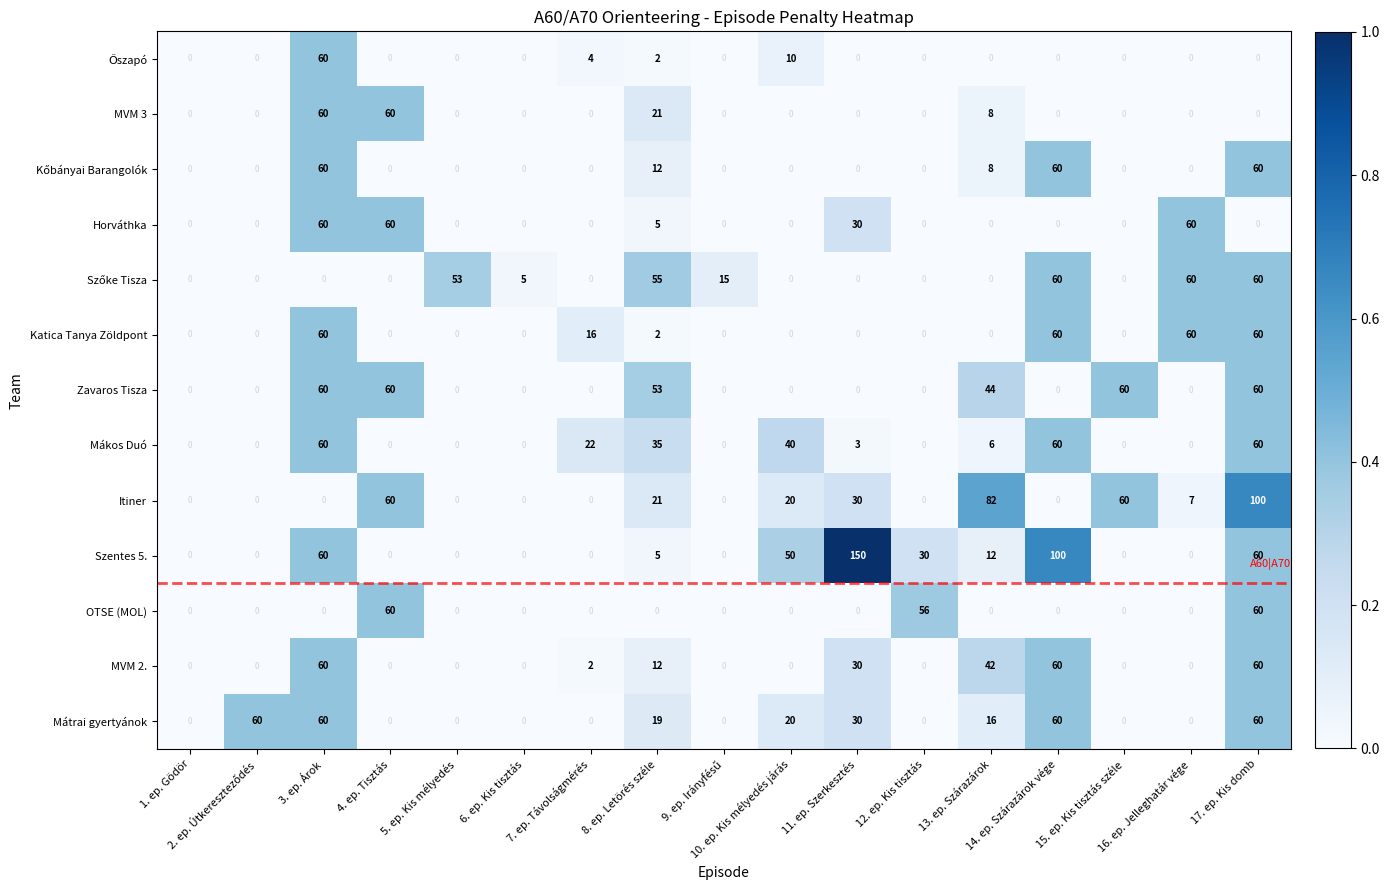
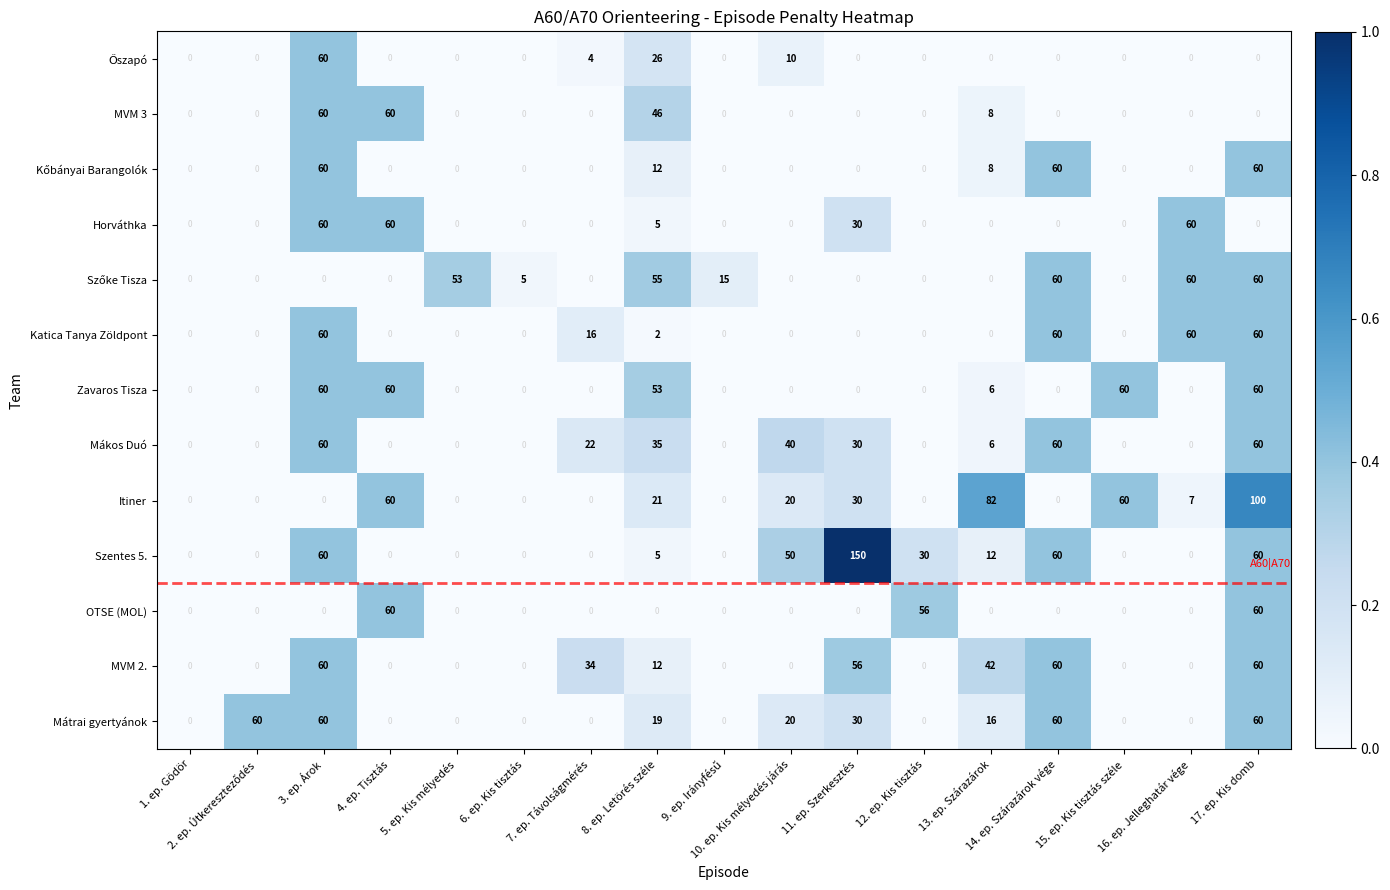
  {
    "Őszapó": {
      "3. ep. Árok": 60,
      "7. ep. Távolságmérés": 4,
-     "8. ep. Letörés széle": 2,
+     "8. ep. Letörés széle": 26,
      "10. ep. Kis mélyedés járás": 10
    },
    "MVM 3": {
      "3. ep. Árok": 60,
      "4. ep. Tisztás": 60,
-     "8. ep. Letörés széle": 21,
+     "8. ep. Letörés széle": 46,
      "13. ep. Szárazárok": 8
    },
    "Kőbányai Barangolók": {
      "3. ep. Árok": 60,
      "8. ep. Letörés széle": 12,
      "13. ep. Szárazárok": 8,
      "14. ep. Szárazárok vége": 60,
      "17. ep. Kis domb": 60
    },
    "Horváthka": {
      "3. ep. Árok": 60,
      "4. ep. Tisztás": 60,
      "8. ep. Letörés széle": 5,
      "11. ep. Szerkesztés": 30,
      "16. ep. Jelleghatár vége": 60
    },
    "Szőke Tisza": {
      "5. ep. Kis mélyedés": 53,
      "6. ep. Kis tisztás": 5,
      "8. ep. Letörés széle": 55,
      "9. ep. Irányfésű": 15,
      "14. ep. Szárazárok vége": 60,
      "16. ep. Jelleghatár vége": 60,
      "17. ep. Kis domb": 60
    },
    "Katica Tanya Zöldpont": {
      "3. ep. Árok": 60,
      "7. ep. Távolságmérés": 16,
      "8. ep. Letörés széle": 2,
      "14. ep. Szárazárok vége": 60,
      "16. ep. Jelleghatár vége": 60,
      "17. ep. Kis domb": 60
    },
    "Zavaros Tisza": {
      "3. ep. Árok": 60,
      "4. ep. Tisztás": 60,
      "8. ep. Letörés széle": 53,
-     "13. ep. Szárazárok": 44,
+     "13. ep. Szárazárok": 6,
      "15. ep. Kis tisztás széle": 60,
      "17. ep. Kis domb": 60
    },
    "Mákos Duó": {
      "3. ep. Árok": 60,
      "7. ep. Távolságmérés": 22,
      "8. ep. Letörés széle": 35,
      "10. ep. Kis mélyedés járás": 40,
-     "11. ep. Szerkesztés": 3,
+     "11. ep. Szerkesztés": 30,
      "13. ep. Szárazárok": 6,
      "14. ep. Szárazárok vége": 60,
      "17. ep. Kis domb": 60
    },
    "Itiner": {
      "4. ep. Tisztás": 60,
      "8. ep. Letörés széle": 21,
      "10. ep. Kis mélyedés járás": 20,
      "11. ep. Szerkesztés": 30,
      "13. ep. Szárazárok": 82,
      "15. ep. Kis tisztás széle": 60,
      "16. ep. Jelleghatár vége": 7,
      "17. ep. Kis domb": 100
    },
    "Szentes 5.": {
      "3. ep. Árok": 60,
      "8. ep. Letörés széle": 5,
      "10. ep. Kis mélyedés járás": 50,
      "11. ep. Szerkesztés": 150,
      "12. ep. Kis tisztás": 30,
      "13. ep. Szárazárok": 12,
-     "14. ep. Szárazárok vége": 100
+     "14. ep. Szárazárok vége": 60
    },
    "OTSE (MOL)": {
      "4. ep. Tisztás": 60,
      "12. ep. Kis tisztás": 56,
      "17. ep. Kis domb": 60
    },
    "MVM 2.": {
      "3. ep. Árok": 60,
-     "7. ep. Távolságmérés": 2,
+     "7. ep. Távolságmérés": 34,
      "8. ep. Letörés széle": 12,
-     "11. ep. Szerkesztés": 30,
+     "11. ep. Szerkesztés": 56,
      "13. ep. Szárazárok": 42,
      "14. ep. Szárazárok vége": 60,
      "17. ep. Kis domb": 60
    },
    "Mátrai gyertyánok": {
      "2. ep. Útkereszteződés": 60,
      "3. ep. Árok": 60,
      "8. ep. Letörés széle": 19,
      "10. ep. Kis mélyedés járás": 20,
      "11. ep. Szerkesztés": 30,
      "13. ep. Szárazárok": 16,
      "14. ep. Szárazárok vége": 60,
      "17. ep. Kis domb": 60
    }
  }
